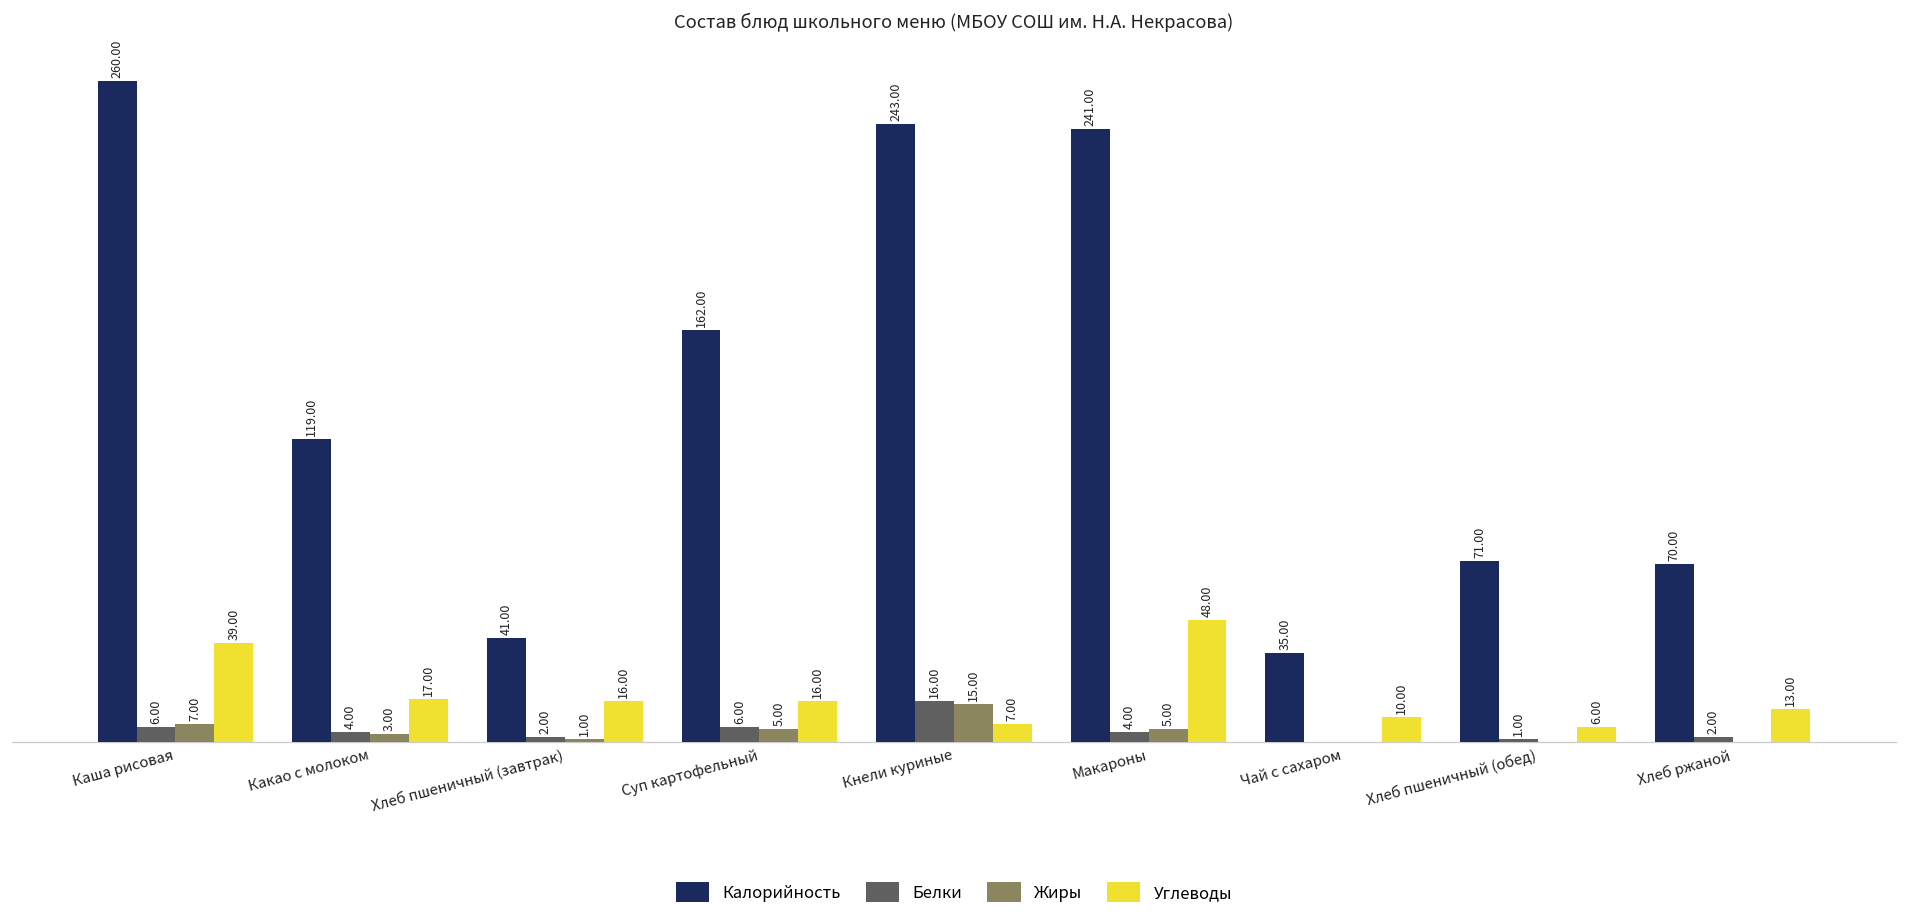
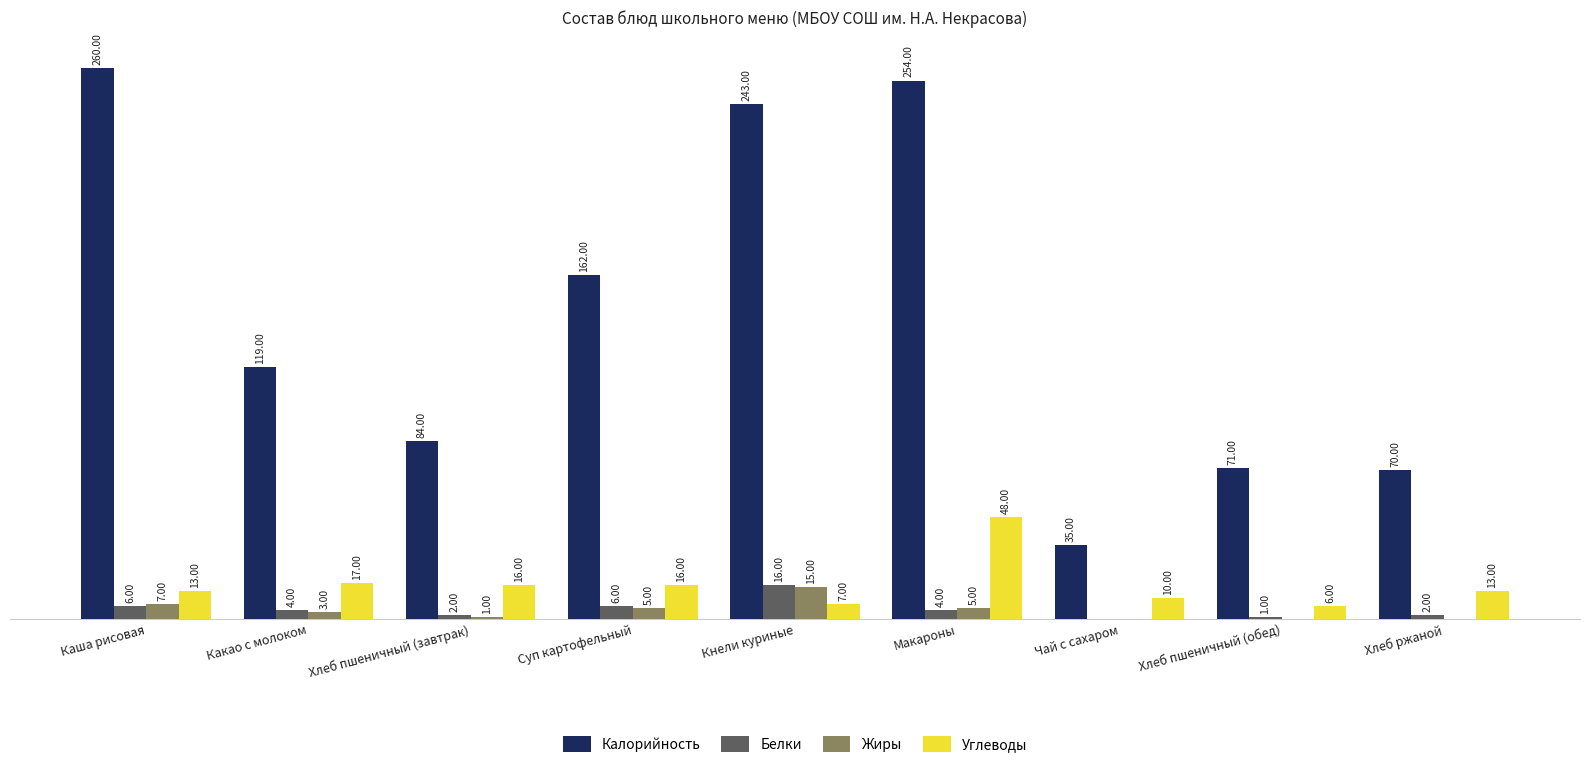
  {
    "Калорийность": {
      "Каша рисовая": 260.00,
      "Какао с молоком": 119.00,
-     "Хлеб пшеничный (завтрак)": 41.00,
+     "Хлеб пшеничный (завтрак)": 84.00,
      "Суп картофельный": 162.00,
      "Кнели куриные": 243.00,
-     "Макароны": 241.00,
+     "Макароны": 254.00,
      "Чай с сахаром": 35.00,
      "Хлеб пшеничный (обед)": 71.00,
      "Хлеб ржаной": 70.00
    },
    "Углеводы": {
-     "Каша рисовая": 39.00,
+     "Каша рисовая": 13.00,
      "Какао с молоком": 17.00,
      "Хлеб пшеничный (завтрак)": 16.00,
      "Суп картофельный": 16.00,
      "Кнели куриные": 7.00,
      "Макароны": 48.00,
      "Чай с сахаром": 10.00,
      "Хлеб пшеничный (обед)": 6.00,
      "Хлеб ржаной": 13.00
    }
  }
